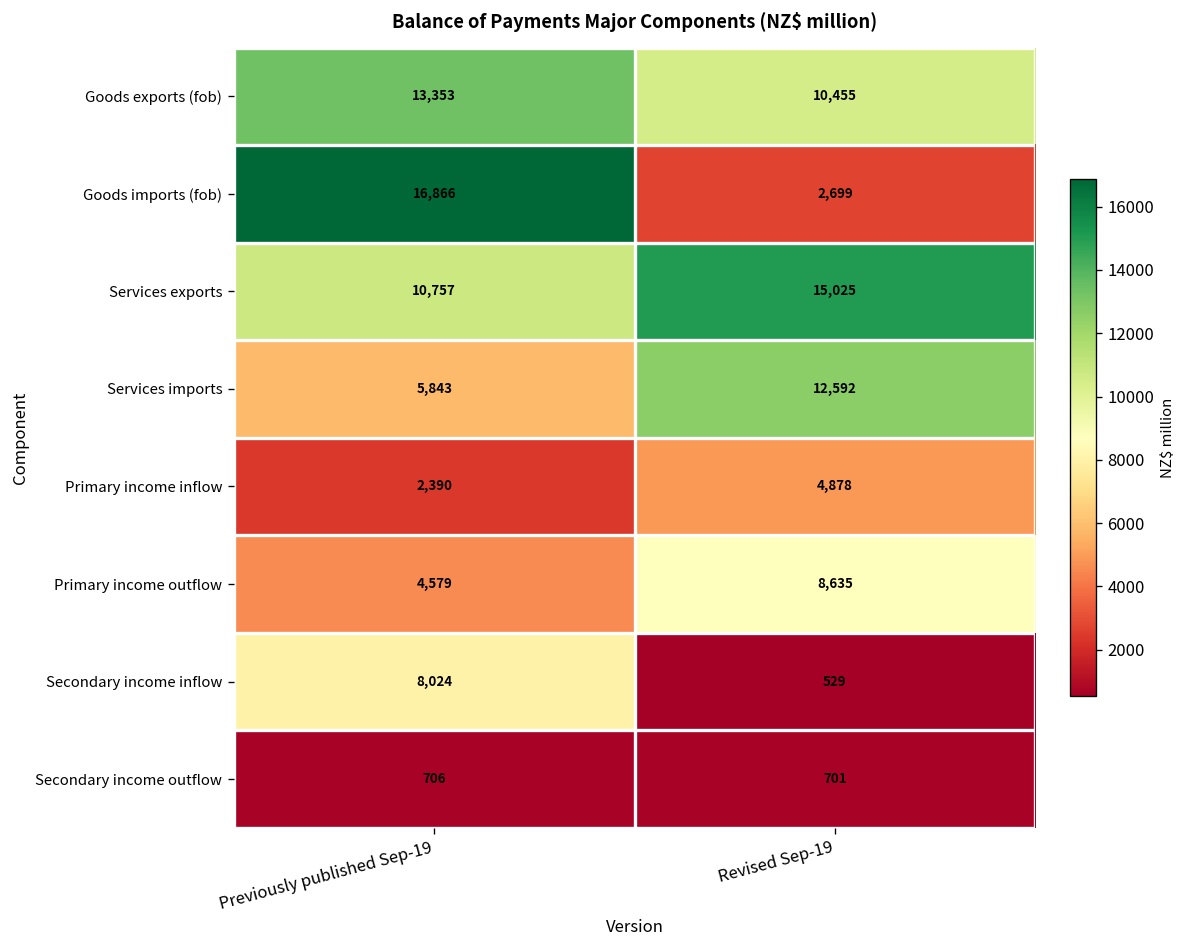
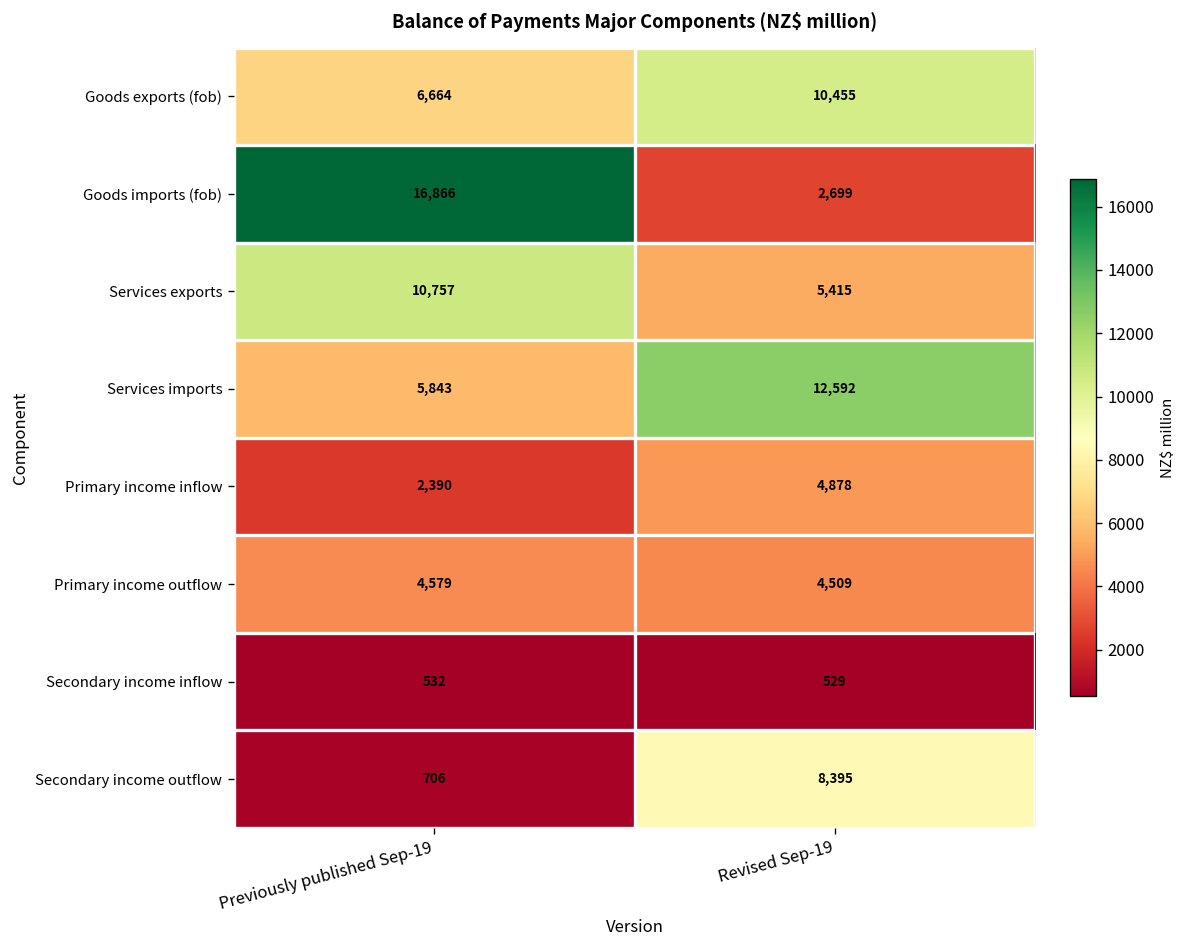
  {
    "Goods exports (fob)": {
-     "Previously published Sep-19": "13,353",
+     "Previously published Sep-19": "6,664",
      "Revised Sep-19": "10,455"
    },
    "Goods imports (fob)": {
      "Previously published Sep-19": "16,866",
      "Revised Sep-19": "2,699"
    },
    "Services exports": {
      "Previously published Sep-19": "10,757",
-     "Revised Sep-19": "15,025"
+     "Revised Sep-19": "5,415"
    },
    "Services imports": {
      "Previously published Sep-19": "5,843",
      "Revised Sep-19": "12,592"
    },
    "Primary income inflow": {
      "Previously published Sep-19": "2,390",
      "Revised Sep-19": "4,878"
    },
    "Primary income outflow": {
      "Previously published Sep-19": "4,579",
-     "Revised Sep-19": "8,635"
+     "Revised Sep-19": "4,509"
    },
    "Secondary income inflow": {
-     "Previously published Sep-19": "8,024",
+     "Previously published Sep-19": "532",
      "Revised Sep-19": "529"
    },
    "Secondary income outflow": {
      "Previously published Sep-19": "706",
-     "Revised Sep-19": "701"
+     "Revised Sep-19": "8,395"
    }
  }
